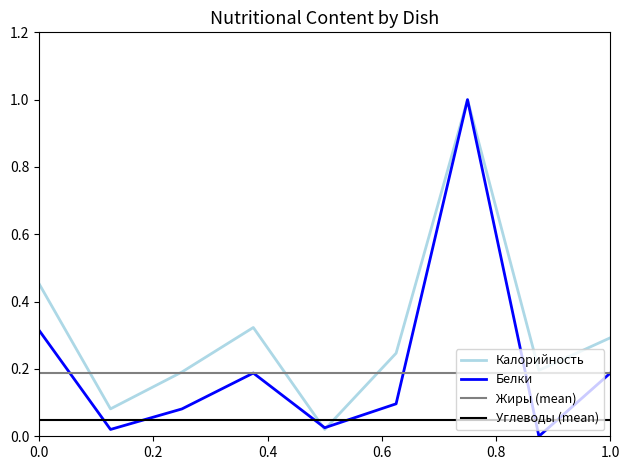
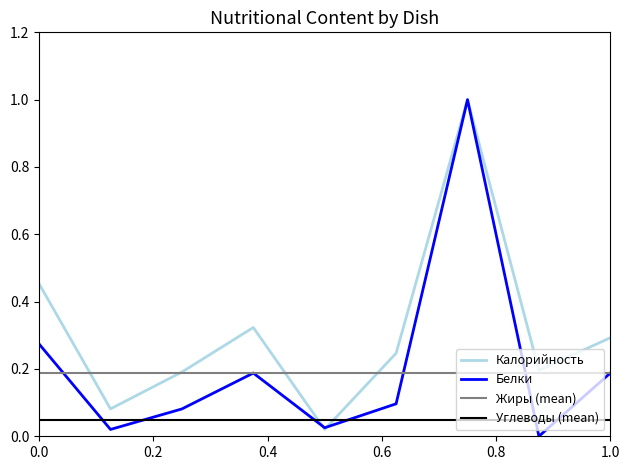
  {
    "Калорийность": {
      "0.0": 0.45,
      "1.0": 0.29
    },
    "Белки": {
-     "0.0": 0.31
+     "0.0": 0.27
    },
    "Жиры (mean)": {
      "0.0": 0.19
    },
    "Углеводы (mean)": {
      "0.0": 0.05,
      "1.0": 0.05
    }
  }
